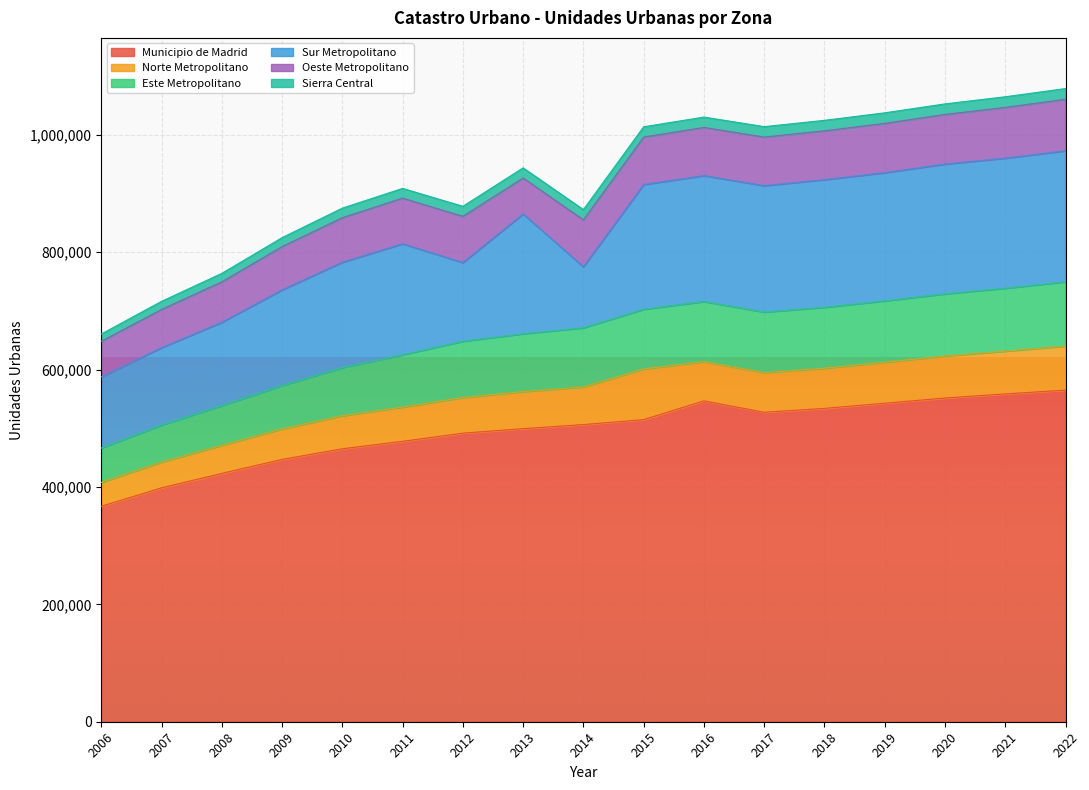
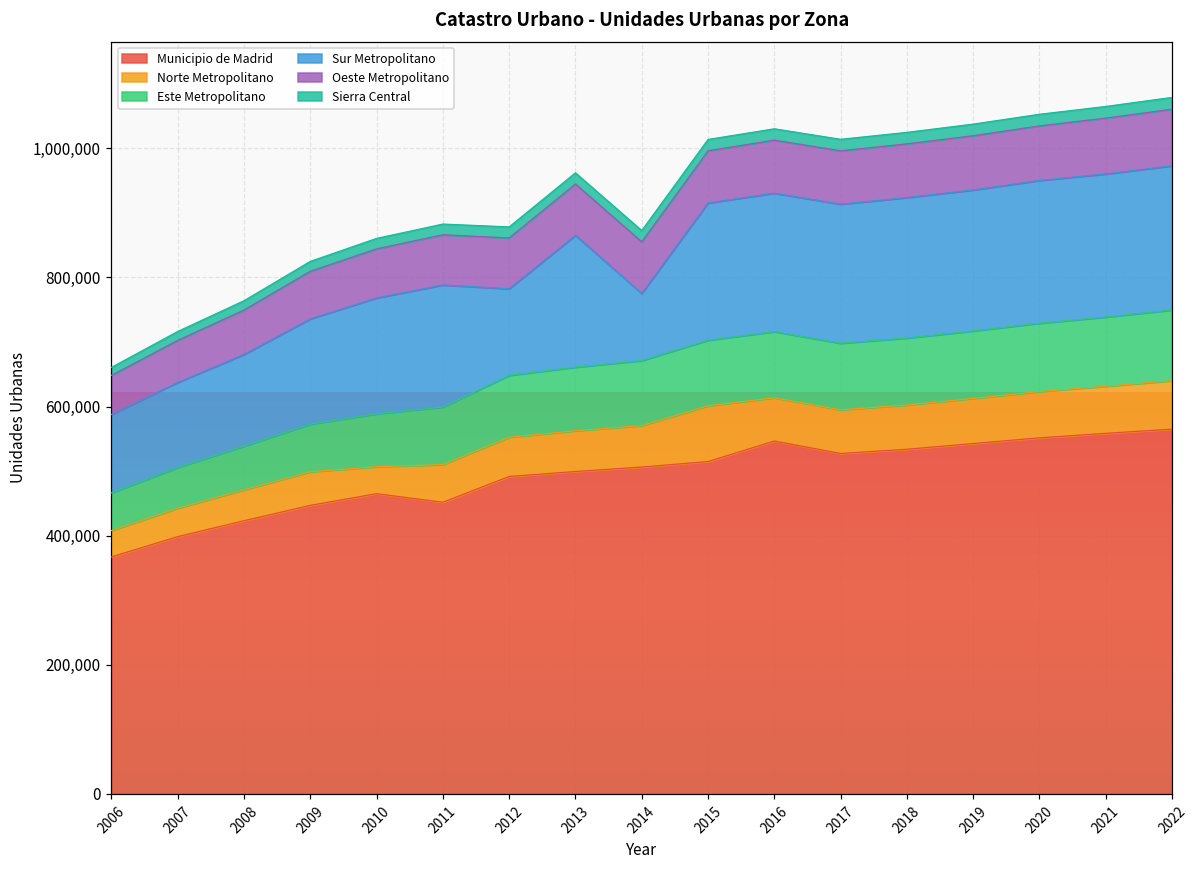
  {
    "Municipio de Madrid": {
      "2006": "370,000",
      "2007": "400,000",
      "2008": "420,000",
      "2009": "450,000",
      "2010": "470,000",
-     "2011": "480,000",
+     "2011": "450,000",
      "2012": "490,000",
      "2013": "500,000",
      "2014": "510,000",
      "2015": "510,000",
      "2016": "550,000",
      "2017": "530,000",
      "2018": "530,000",
      "2019": "540,000",
      "2020": "550,000",
      "2021": "560,000",
      "2022": "570,000"
    },
    "Norte Metropolitano": {
      "2006": "40,000",
      "2007": "40,000",
      "2008": "50,000",
      "2009": "50,000",
-     "2010": "60,000",
+     "2010": "40,000",
      "2011": "60,000",
      "2012": "60,000",
      "2013": "60,000",
      "2014": "60,000",
      "2015": "90,000",
      "2016": "70,000",
      "2017": "70,000",
      "2018": "70,000",
      "2019": "70,000",
      "2020": "70,000",
      "2021": "70,000",
      "2022": "80,000"
    },
    "Sur Metropolitano": {
      "2006": "120,000",
      "2007": "130,000",
      "2008": "140,000",
      "2009": "160,000",
      "2010": "180,000",
      "2011": "190,000",
      "2012": "130,000",
      "2013": "200,000",
      "2014": "100,000",
      "2015": "210,000",
      "2016": "210,000",
      "2017": "220,000",
      "2018": "220,000",
      "2019": "220,000",
      "2020": "220,000",
      "2021": "220,000",
      "2022": "220,000"
    },
    "Oeste Metropolitano": {
      "2006": "60,000",
      "2007": "70,000",
      "2008": "70,000",
      "2009": "70,000",
      "2010": "80,000",
      "2011": "80,000",
      "2012": "80,000",
-     "2013": "60,000",
+     "2013": "80,000",
      "2014": "80,000",
      "2015": "80,000",
      "2016": "80,000",
      "2017": "80,000",
      "2018": "80,000",
      "2019": "80,000",
      "2020": "80,000",
      "2021": "90,000",
      "2022": "90,000"
    }
  }
